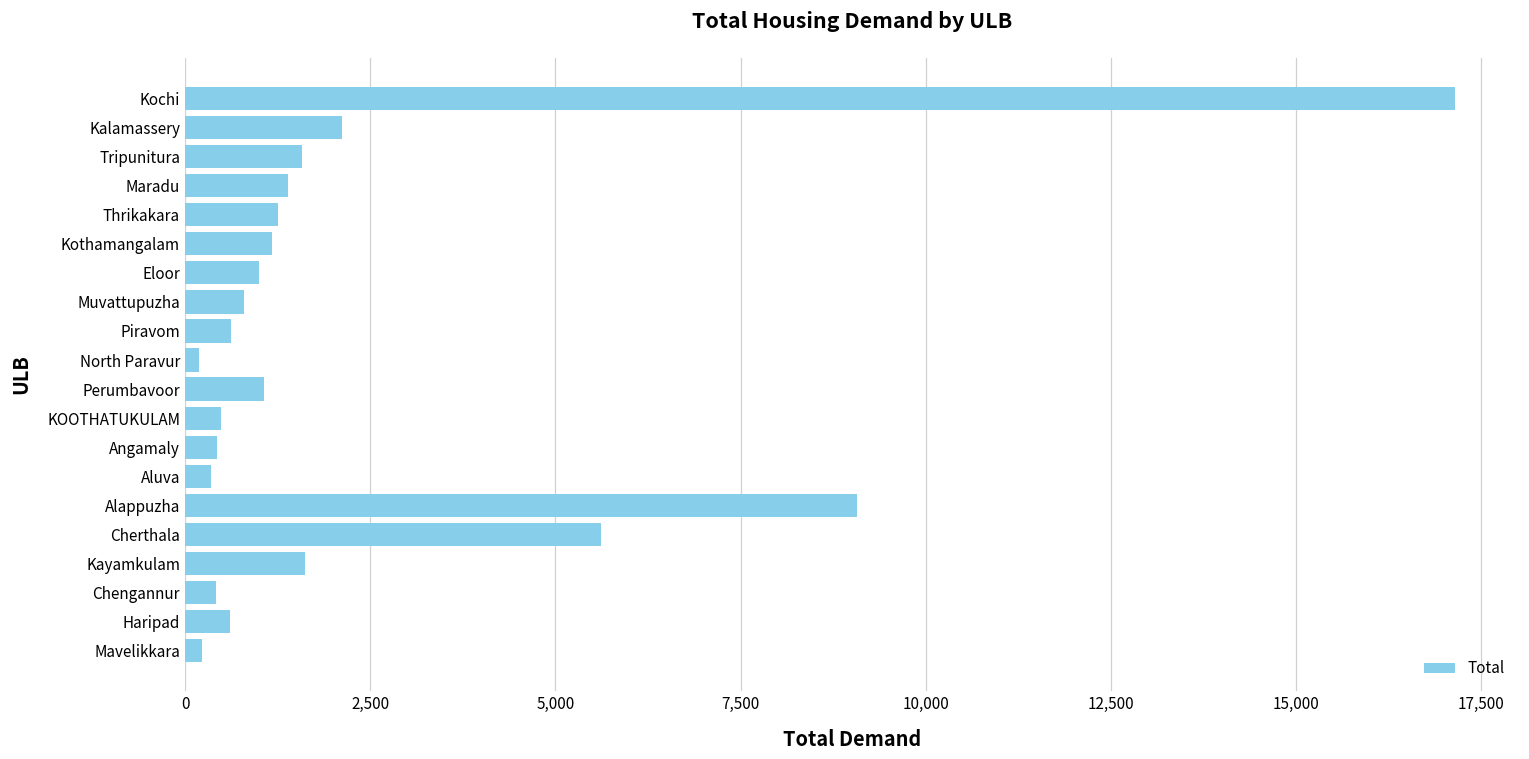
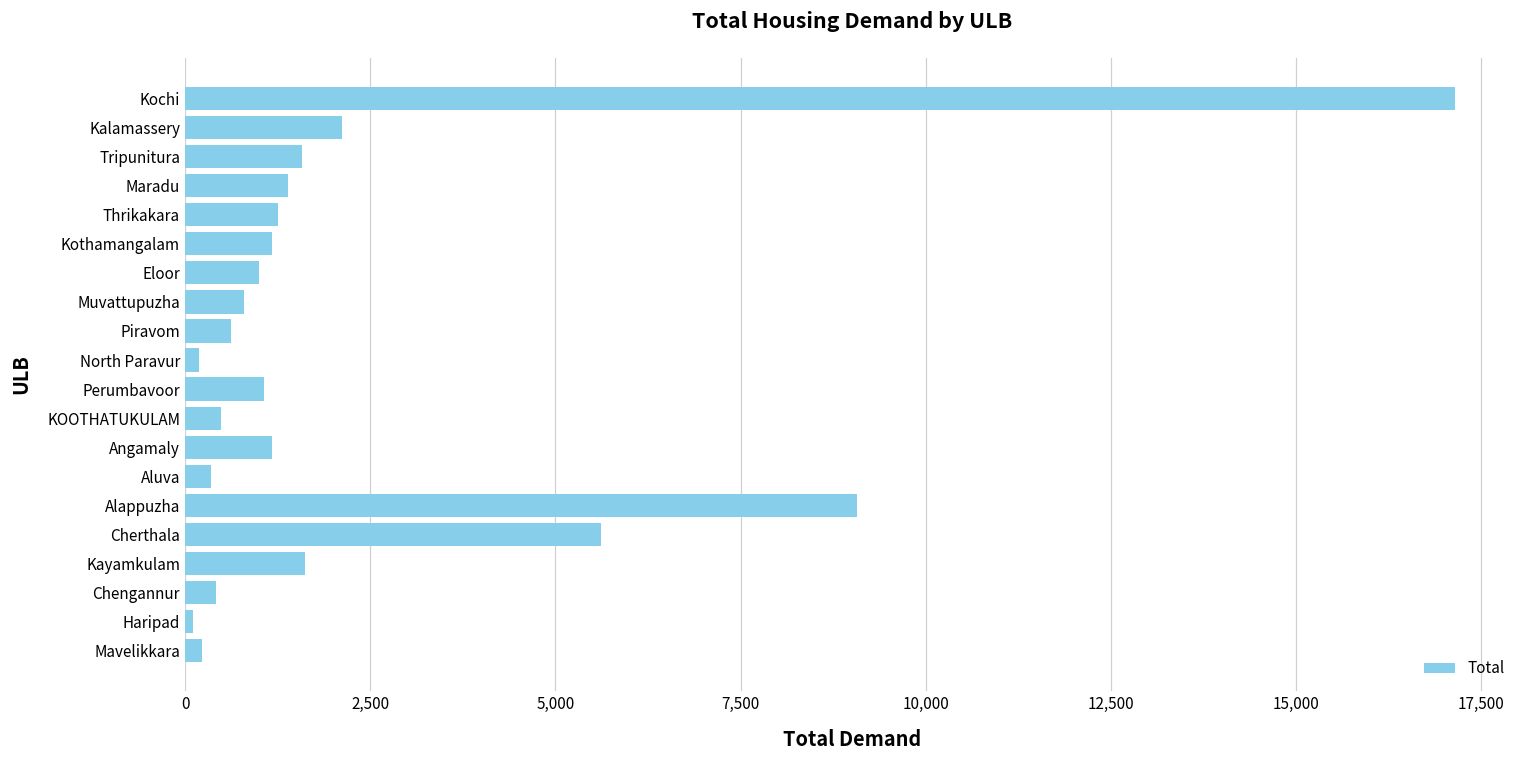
  {
    "Kochi": "17,100",
    "Kalamassery": "2,100",
    "Tripunitura": "1,600",
    "Maradu": "1,400",
    "Thrikakara": "1,300",
    "Kothamangalam": "1,200",
    "Eloor": "1,000",
    "Muvattupuzha": "800",
    "Piravom": "600",
    "North Paravur": "200",
    "Perumbavoor": "1,100",
    "KOOTHATUKULAM": "500",
-   "Angamaly": "400",
+   "Angamaly": "1,200",
    "Aluva": "300",
    "Alappuzha": "9,100",
    "Cherthala": "5,600",
    "Kayamkulam": "1,600",
    "Chengannur": "400",
-   "Haripad": "600",
+   "Haripad": "100",
    "Mavelikkara": "200"
  }
